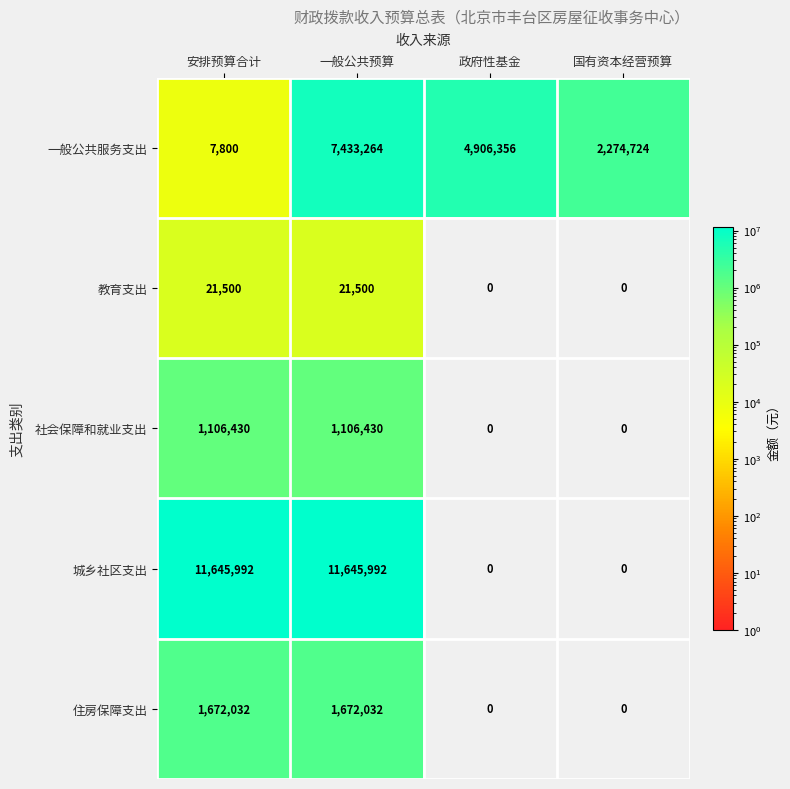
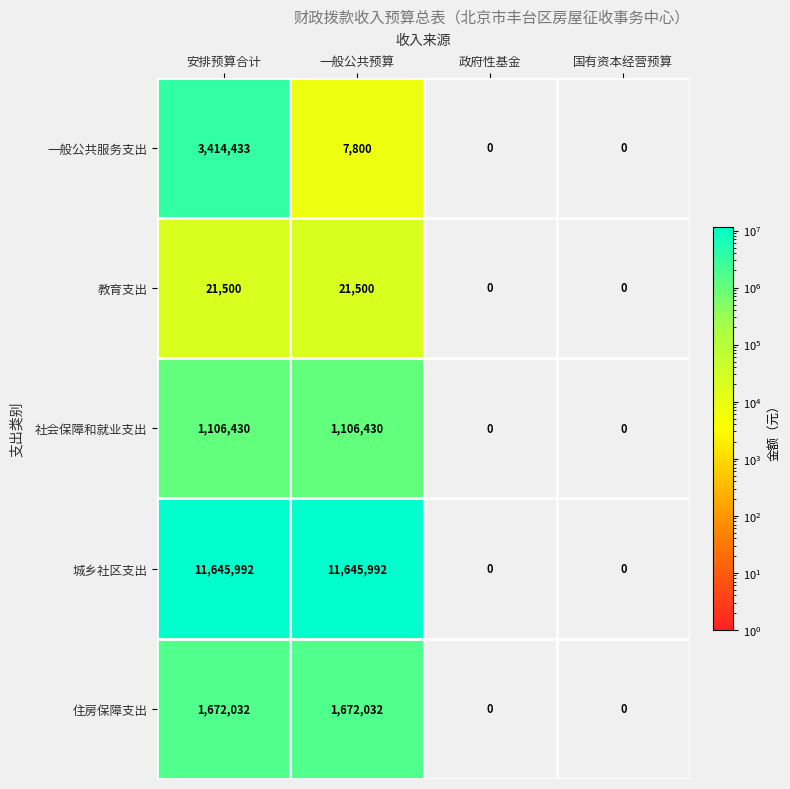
  {
    "一般公共服务支出": {
-     "安排预算合计": "7,800",
-     "一般公共预算": "7,433,264",
-     "政府性基金": "4,906,356",
-     "国有资本经营预算": "2,274,724"
+     "安排预算合计": "3,414,433",
+     "一般公共预算": "7,800",
+     "政府性基金": "0",
+     "国有资本经营预算": "0"
    },
    "教育支出": {
      "安排预算合计": "21,500",
      "一般公共预算": "21,500",
      "政府性基金": "0",
      "国有资本经营预算": "0"
    },
    "社会保障和就业支出": {
      "安排预算合计": "1,106,430",
      "一般公共预算": "1,106,430",
      "政府性基金": "0",
      "国有资本经营预算": "0"
    },
    "城乡社区支出": {
      "安排预算合计": "11,645,992",
      "一般公共预算": "11,645,992",
      "政府性基金": "0",
      "国有资本经营预算": "0"
    },
    "住房保障支出": {
      "安排预算合计": "1,672,032",
      "一般公共预算": "1,672,032",
      "政府性基金": "0",
      "国有资本经营预算": "0"
    }
  }
